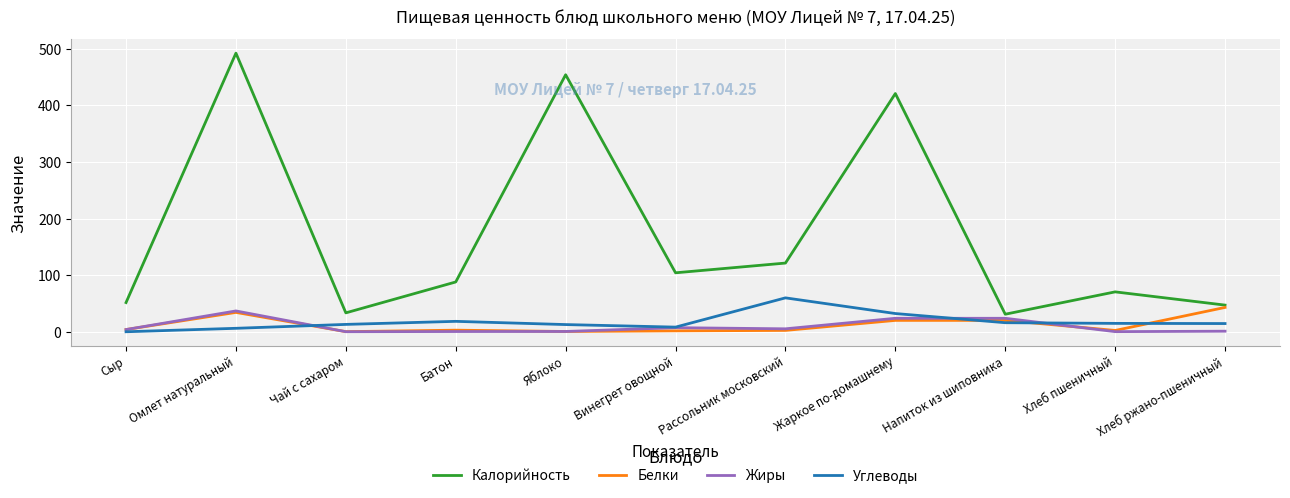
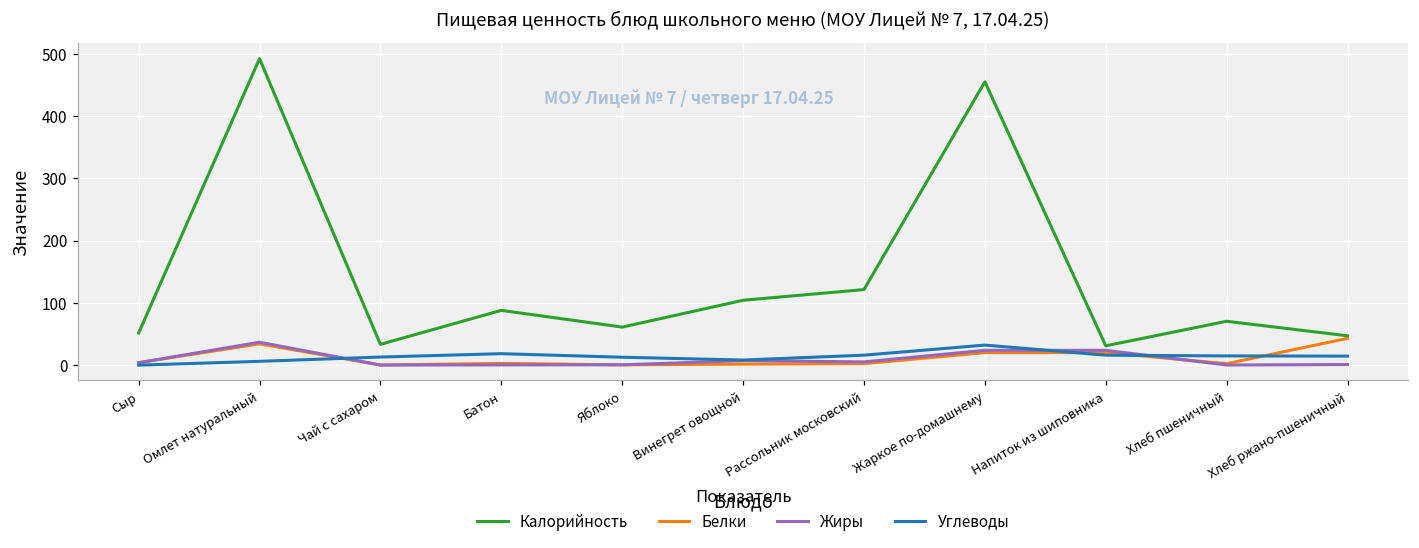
  {
    "Калорийность": {
      "Сыр": 50,
      "Омлет натуральный": 490,
      "Чай с сахаром": 30,
      "Батон": 90,
-     "Яблоко": 450,
+     "Яблоко": 60,
      "Винегрет овощной": 100,
      "Рассольник московский": 120,
-     "Жаркое по-домашнему": 420,
+     "Жаркое по-домашнему": 460,
      "Напиток из шиповника": 30,
      "Хлеб пшеничный": 70
    },
    "Белки": {
      "Винегрет овощной": 0
    },
    "Жиры": {
      "Хлеб ржано-пшеничный": 0
    },
    "Углеводы": {
      "Омлет натуральный": 10,
      "Чай с сахаром": 10,
      "Батон": 20,
      "Яблоко": 10,
-     "Рассольник московский": 60,
+     "Рассольник московский": 20,
      "Жаркое по-домашнему": 30,
      "Хлеб пшеничный": 10,
      "Хлеб ржано-пшеничный": 10
    }
  }
